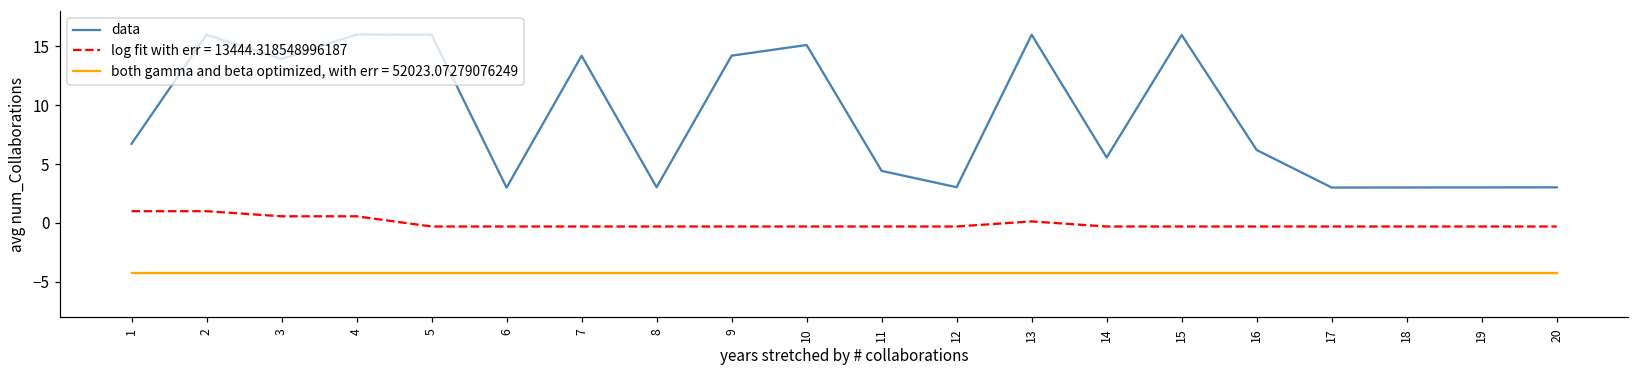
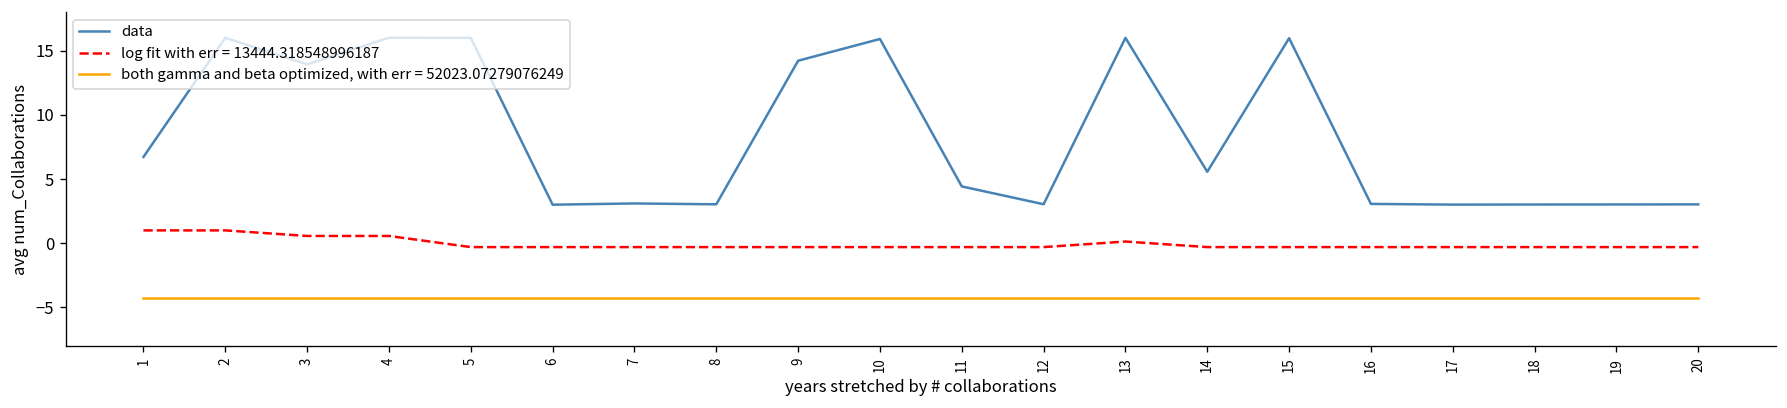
  {
    "data": {
      "1": 6.7,
      "6": 3.0,
-     "7": 14.2,
+     "7": 3.1,
      "8": 3.0,
      "9": 14.2,
-     "10": 15.1,
+     "10": 15.9,
      "11": 4.4,
      "12": 3.0,
      "13": 16.0,
      "14": 5.6,
      "15": 16.0,
-     "16": 6.2,
+     "16": 3.1,
      "17": 3.0,
      "18": 3.0,
      "19": 3.0,
      "20": 3.0
    },
    "log fit with err = 13444.318548996187": {
      "1": 1.0,
      "2": 1.0,
      "3": 0.6,
      "4": 0.6,
      "5": -0.3,
      "6": -0.3,
      "7": -0.3,
      "8": -0.3,
      "9": -0.3,
      "10": -0.3,
      "11": -0.3,
      "12": -0.3,
      "13": 0.1,
      "14": -0.3,
      "15": -0.3,
      "16": -0.3,
      "17": -0.3,
      "18": -0.3,
      "19": -0.3,
      "20": -0.3
    },
    "both gamma and beta optimized, with err = 52023.07279076249": {
      "1": -4.3,
      "2": -4.3,
      "3": -4.3,
      "4": -4.3,
      "5": -4.3,
      "6": -4.3,
      "7": -4.3,
      "8": -4.3,
      "9": -4.3,
      "10": -4.3,
      "11": -4.3,
      "12": -4.3,
      "13": -4.3,
      "14": -4.3,
      "15": -4.3,
      "16": -4.3,
      "17": -4.3,
      "18": -4.3,
      "19": -4.3,
      "20": -4.3
    }
  }
